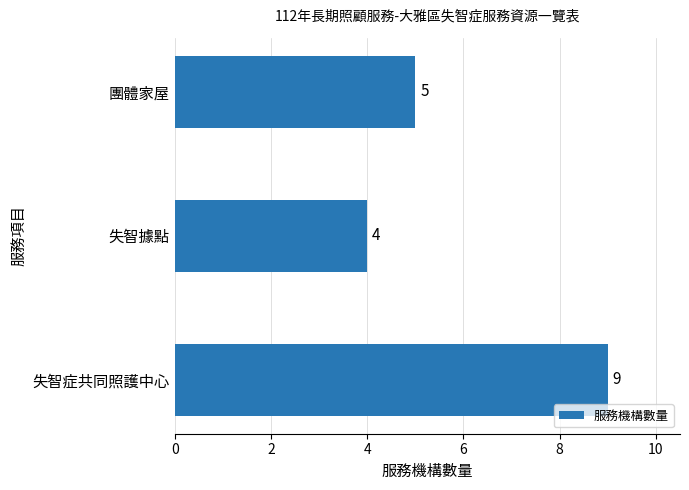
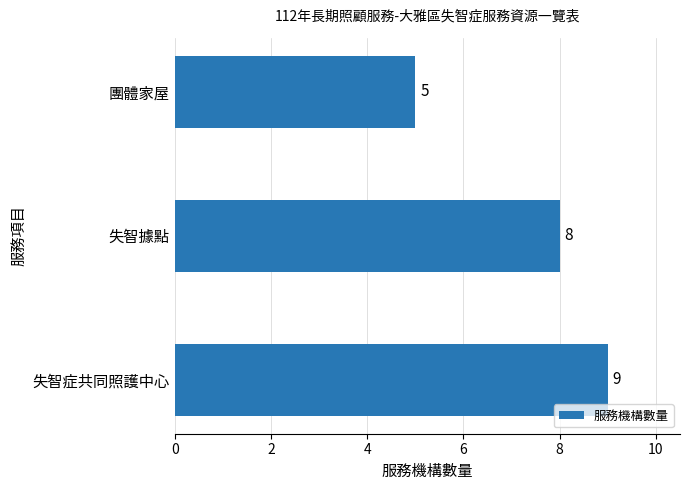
  {
    "團體家屋": 5,
-   "失智據點": 4,
+   "失智據點": 8,
    "失智症共同照護中心": 9
  }
